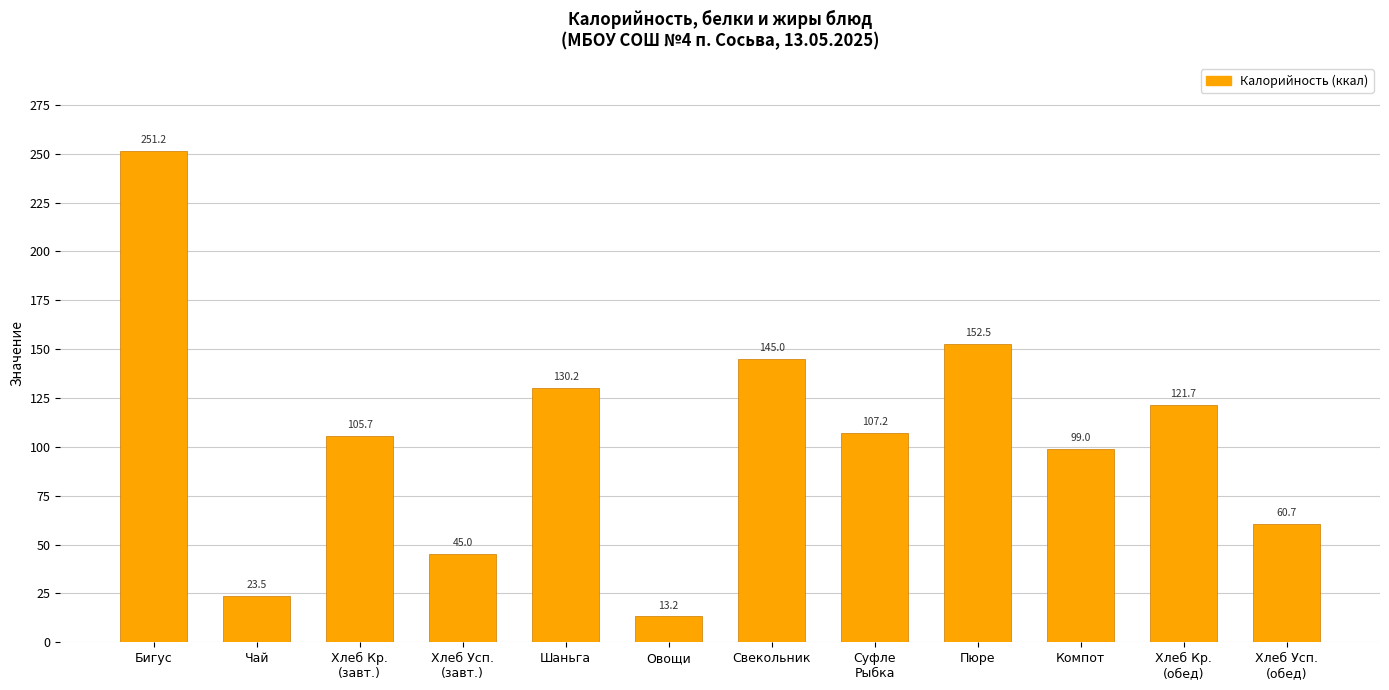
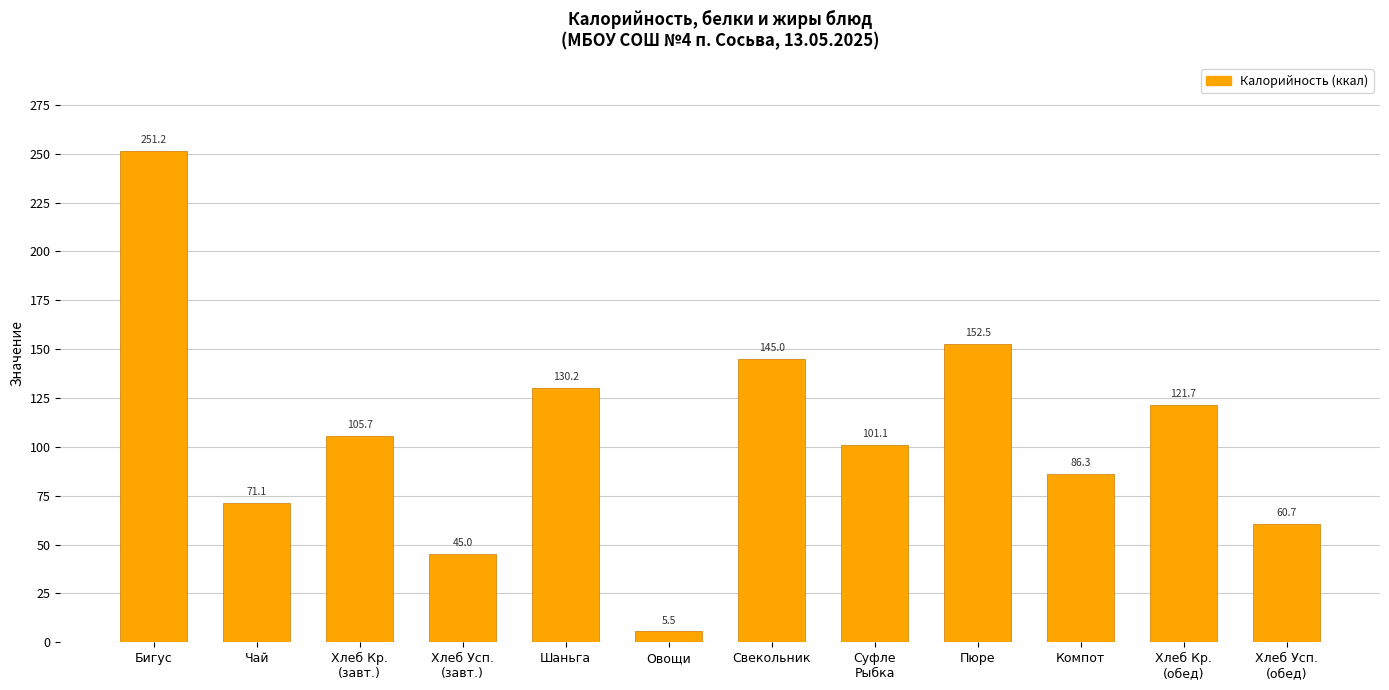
  {
    "Бигус": 251.2,
-   "Чай": 23.5,
+   "Чай": 71.1,
    "Хлеб Кр. (завт.)": 105.7,
    "Хлеб Усп. (завт.)": 45.0,
    "Шаньга": 130.2,
-   "Овощи": 13.2,
+   "Овощи": 5.5,
    "Свекольник": 145.0,
-   "Суфле Рыбка": 107.2,
+   "Суфле Рыбка": 101.1,
    "Пюре": 152.5,
-   "Компот": 99.0,
+   "Компот": 86.3,
    "Хлеб Кр. (обед)": 121.7,
    "Хлеб Усп. (обед)": 60.7
  }
